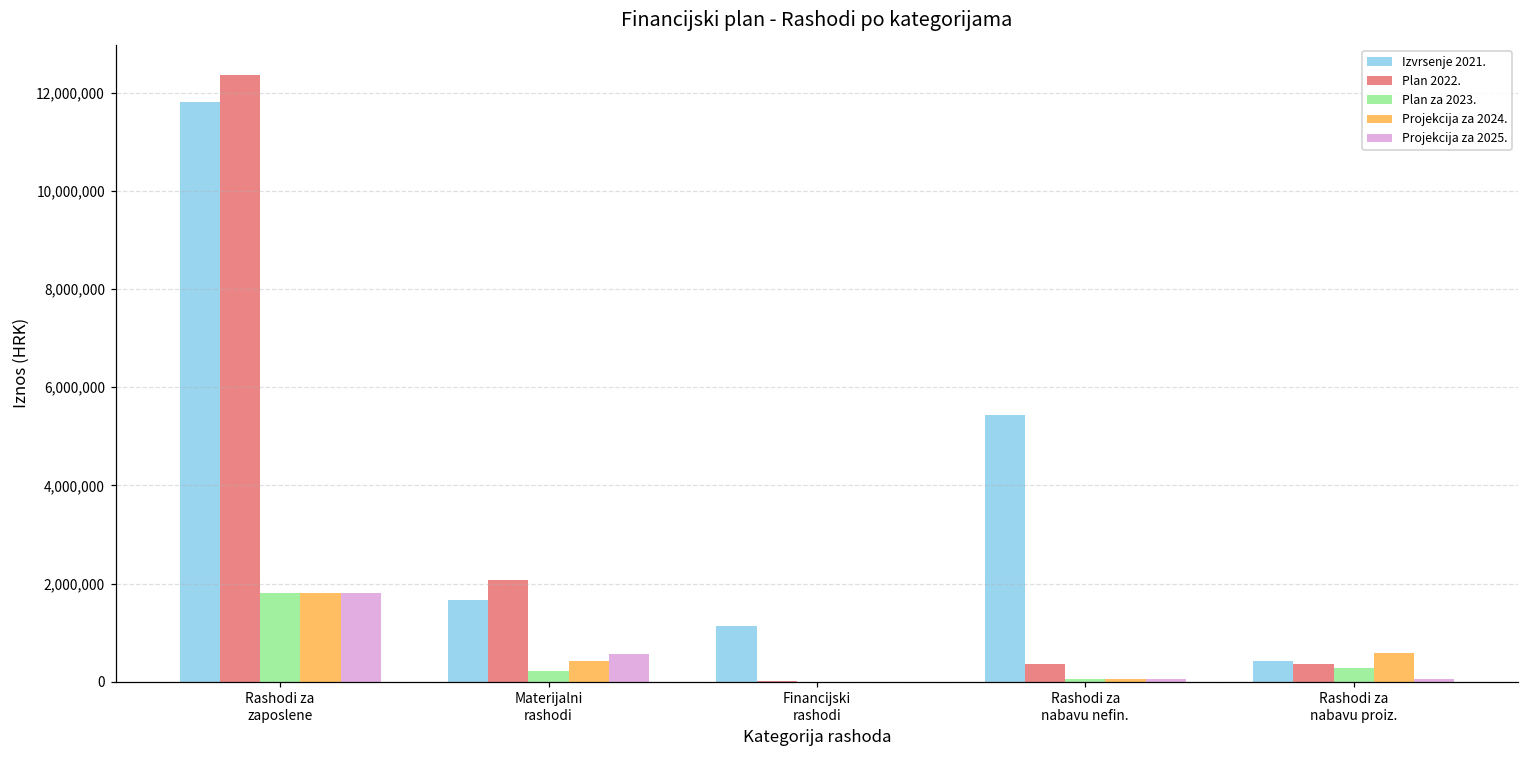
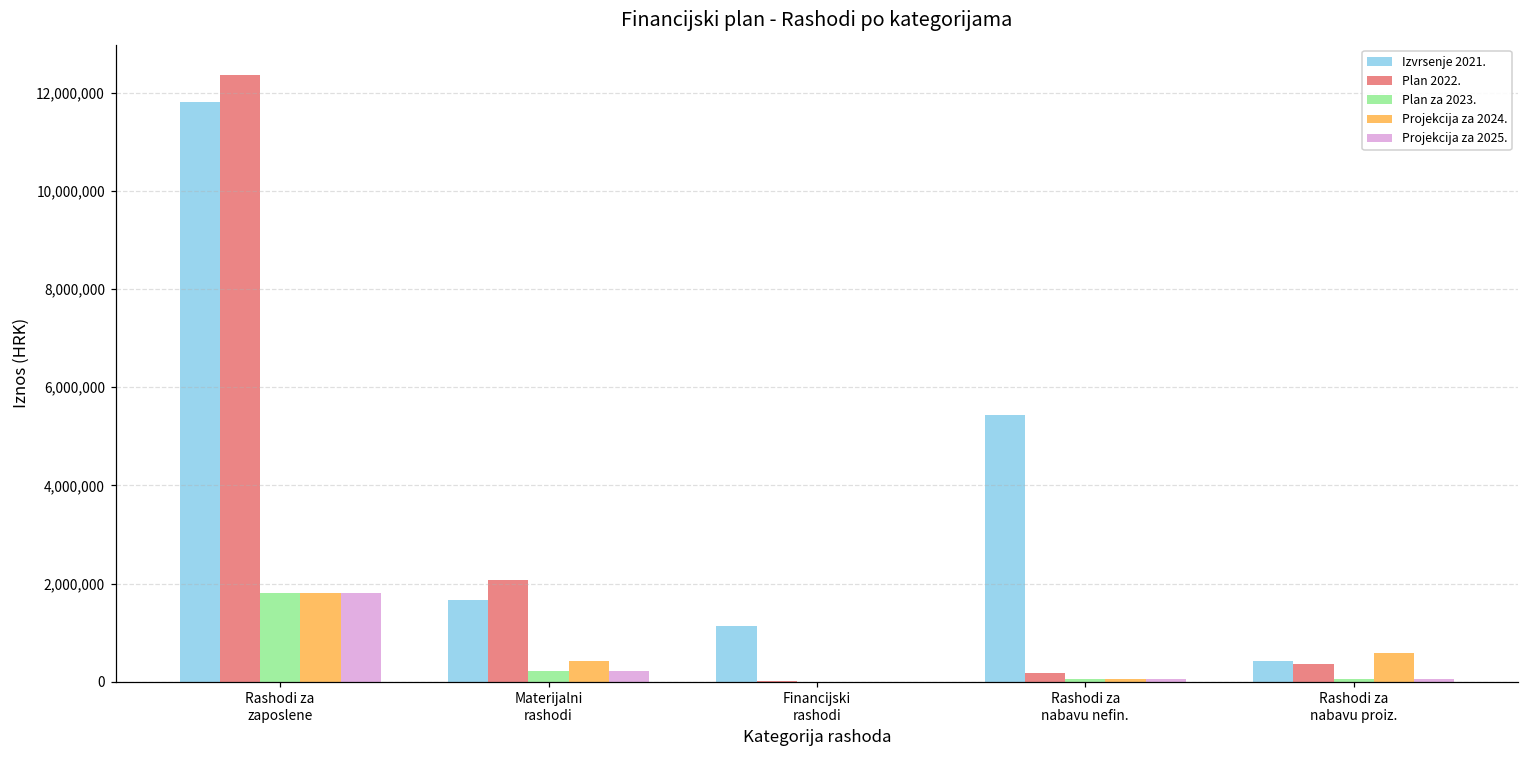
  {
    "Izvrsenje 2021.": {
      "Rashodi za zaposlene": "11,800,000",
      "Materijalni rashodi": "1,700,000",
      "Financijski rashodi": "1,100,000",
      "Rashodi za nabavu nefin.": "5,400,000",
      "Rashodi za nabavu proiz.": "400,000"
    },
    "Plan 2022.": {
      "Rashodi za zaposlene": "12,400,000",
      "Materijalni rashodi": "2,100,000",
-     "Rashodi za nabavu nefin.": "400,000",
+     "Rashodi za nabavu nefin.": "200,000",
      "Rashodi za nabavu proiz.": "400,000"
    },
    "Plan za 2023.": {
      "Rashodi za zaposlene": "1,800,000",
      "Materijalni rashodi": "200,000",
-     "Rashodi za nabavu proiz.": "300,000"
+     "Rashodi za nabavu proiz.": "0"
    },
    "Projekcija za 2024.": {
      "Rashodi za zaposlene": "1,800,000",
      "Materijalni rashodi": "400,000",
      "Rashodi za nabavu proiz.": "600,000"
    },
    "Projekcija za 2025.": {
      "Rashodi za zaposlene": "1,800,000",
-     "Materijalni rashodi": "600,000"
+     "Materijalni rashodi": "200,000"
    }
  }
